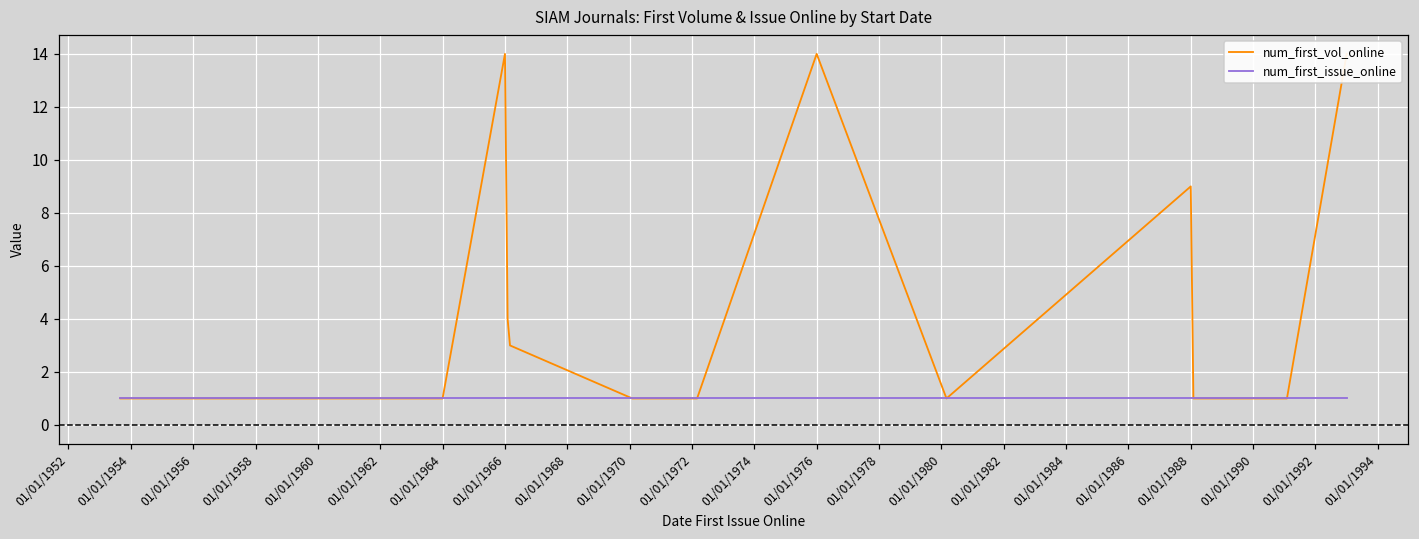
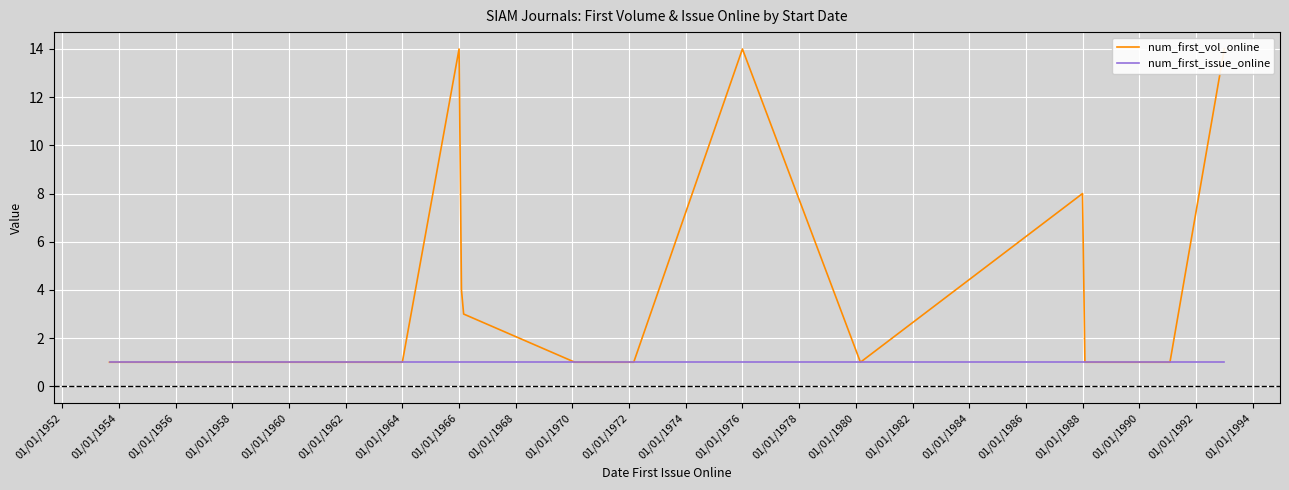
  {
    "num_first_vol_online": {
      "01/01/1966": 14,
      "01/01/1976": 14,
-     "01/01/1988": 9
+     "01/01/1988": 8
    },
    "num_first_issue_online": {
      "01/01/1966": 1,
      "01/01/1976": 1
    }
  }
